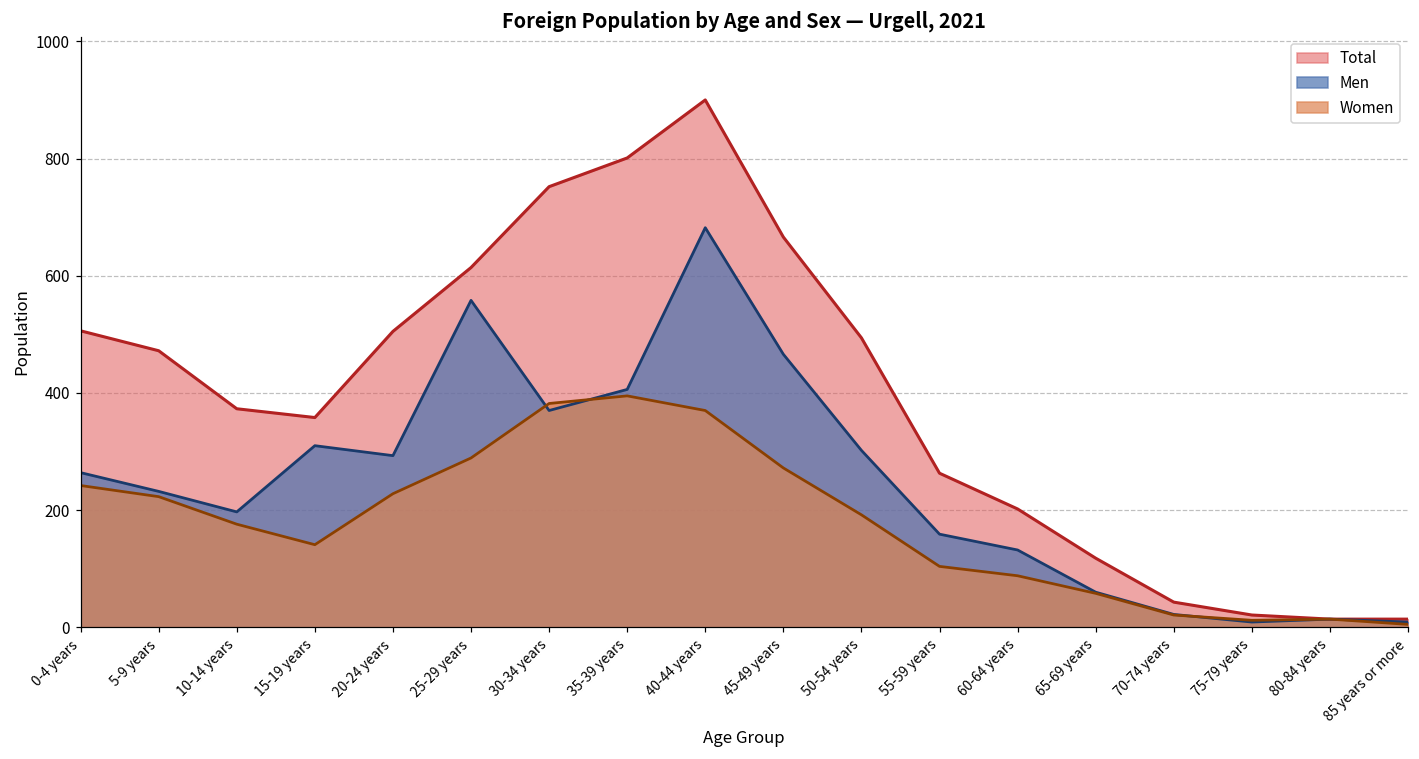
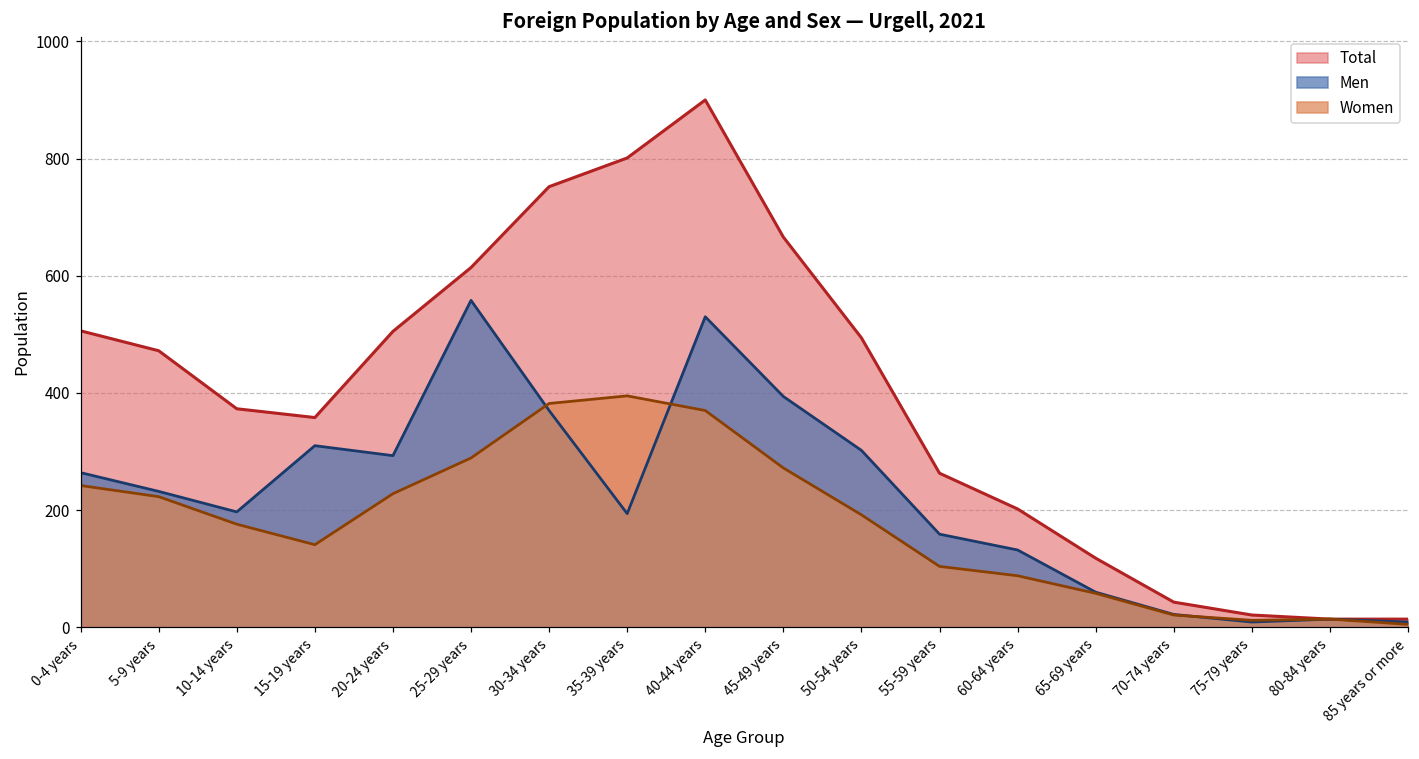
  {
    "Men": {
      "0-4 years": 260,
      "5-9 years": 230,
      "10-14 years": 200,
      "15-19 years": 310,
      "20-24 years": 290,
      "25-29 years": 560,
      "30-34 years": 370,
-     "35-39 years": 410,
-     "40-44 years": 680,
-     "45-49 years": 470,
+     "35-39 years": 190,
+     "40-44 years": 530,
+     "45-49 years": 390,
      "50-54 years": 300,
      "55-59 years": 160,
      "60-64 years": 130
    }
  }
